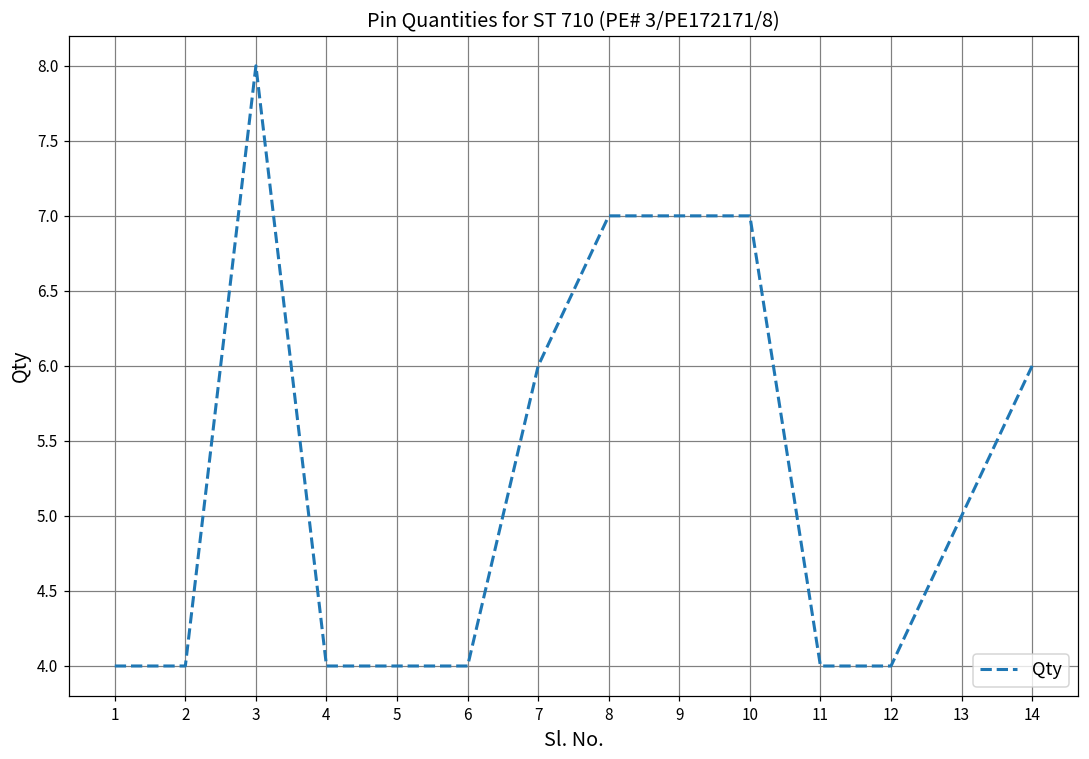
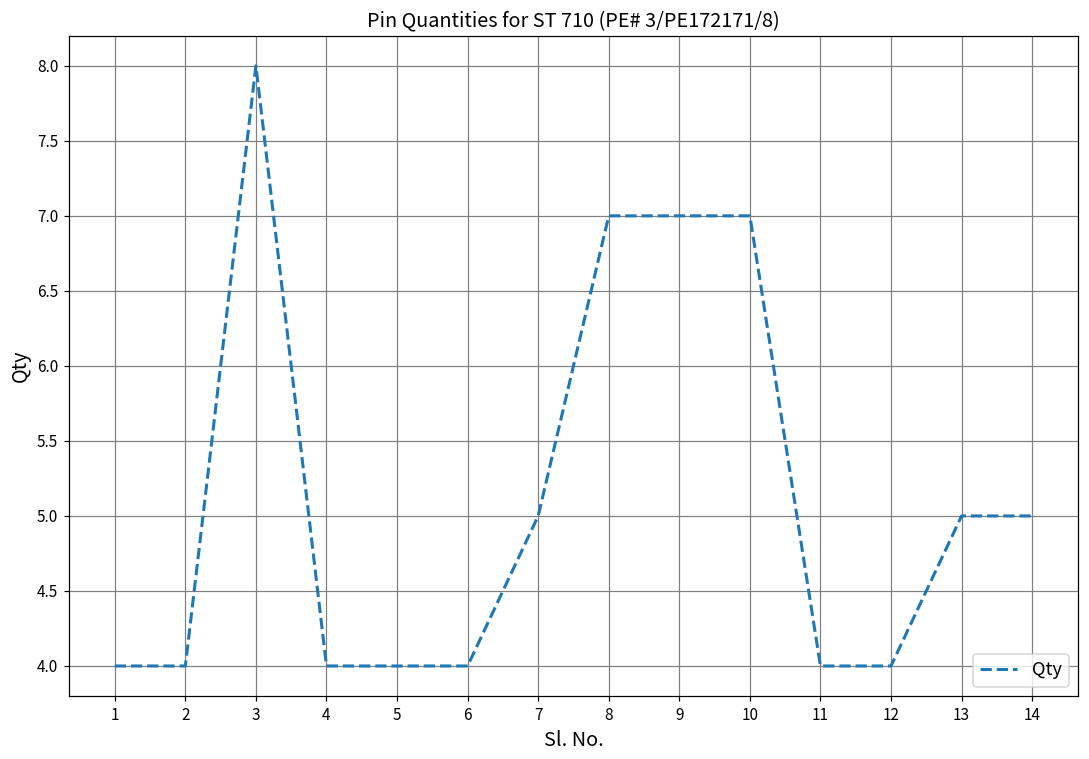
  {
    "1": 4,
    "2": 4,
    "3": 8,
    "4": 4,
    "5": 4,
    "6": 4,
-   "7": 6,
+   "7": 5,
    "8": 7,
    "9": 7,
    "10": 7,
    "11": 4,
    "12": 4,
    "13": 5,
-   "14": 6
+   "14": 5
  }
